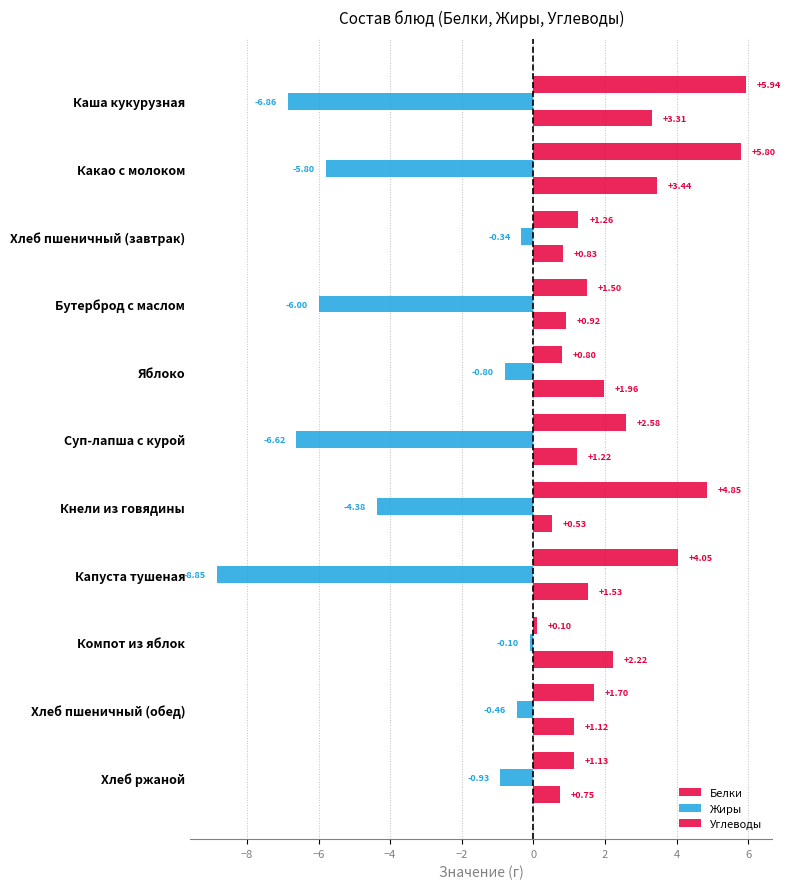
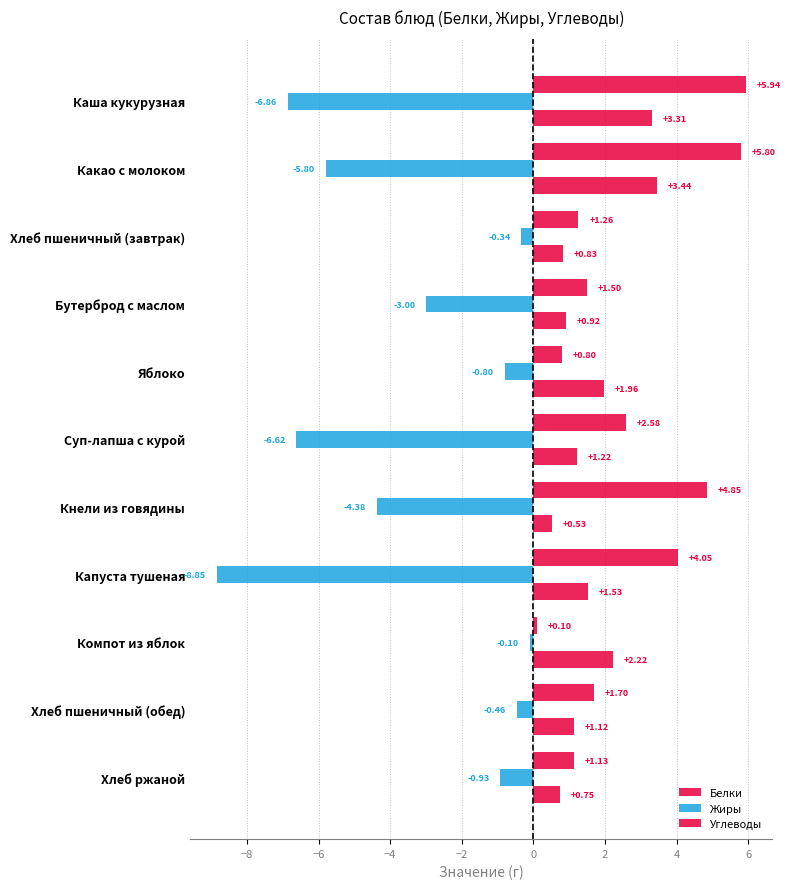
  {
    "Жиры": {
      "Каша кукурузная": -6.86,
      "Какао с молоком": -5.80,
      "Хлеб пшеничный (завтрак)": -0.34,
-     "Бутерброд с маслом": -6.00,
+     "Бутерброд с маслом": -3.00,
      "Яблоко": -0.80,
      "Суп-лапша с курой": -6.62,
      "Кнели из говядины": -4.38,
      "Капуста тушеная": -8.85,
      "Компот из яблок": -0.10,
      "Хлеб пшеничный (обед)": -0.46,
      "Хлеб ржаной": -0.93
    }
  }
